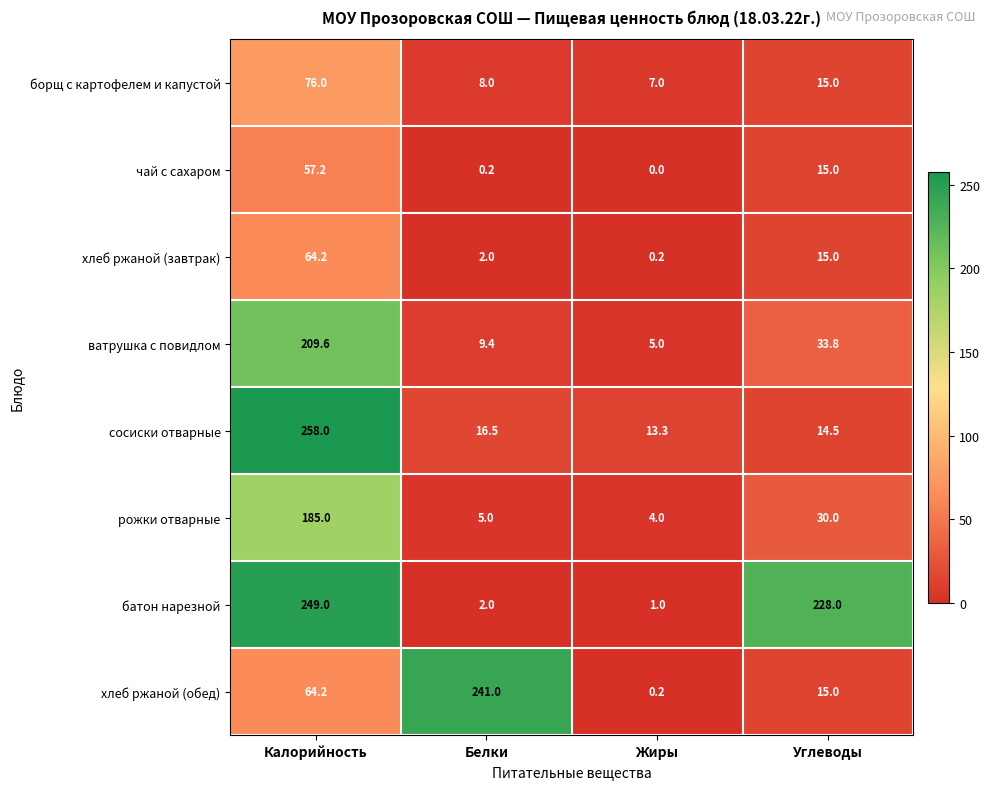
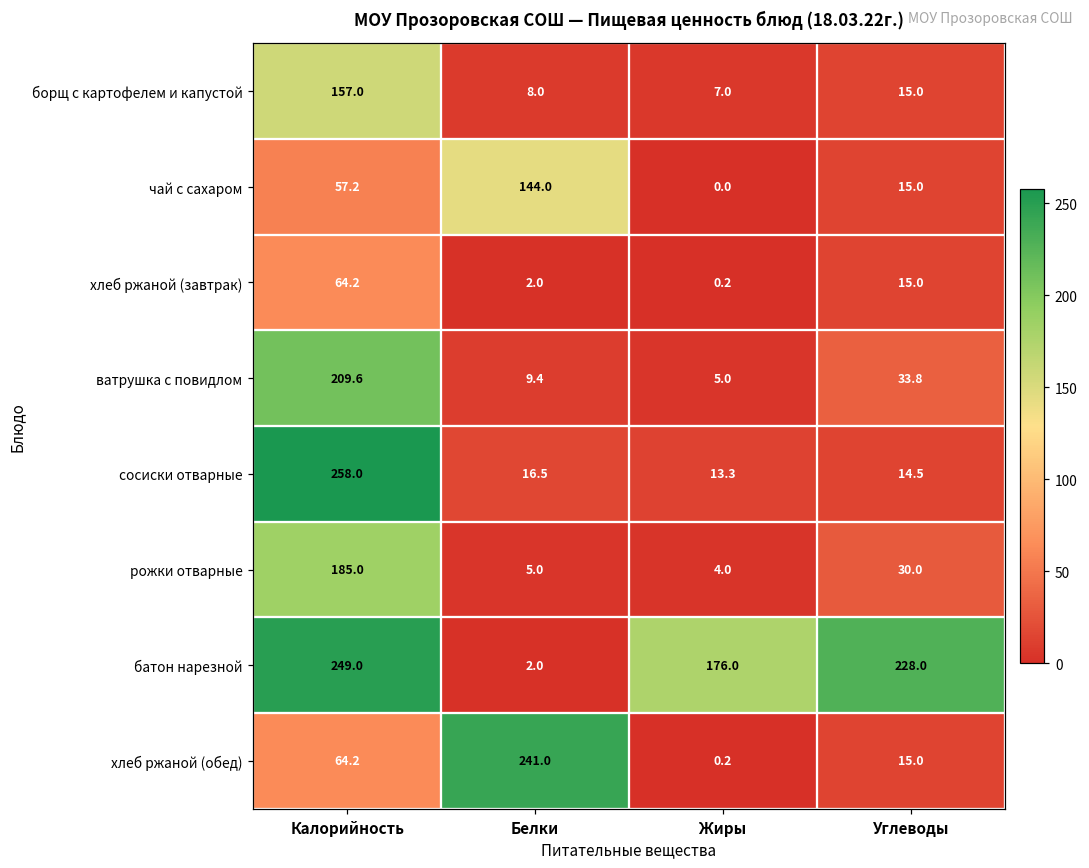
  {
    "борщ с картофелем и капустой": {
-     "Калорийность": 76.0,
+     "Калорийность": 157.0,
      "Белки": 8.0,
      "Жиры": 7.0,
      "Углеводы": 15.0
    },
    "чай с сахаром": {
      "Калорийность": 57.2,
-     "Белки": 0.2,
+     "Белки": 144.0,
      "Жиры": 0.0,
      "Углеводы": 15.0
    },
    "хлеб ржаной (завтрак)": {
      "Калорийность": 64.2,
      "Белки": 2.0,
      "Жиры": 0.2,
      "Углеводы": 15.0
    },
    "ватрушка с повидлом": {
      "Калорийность": 209.6,
      "Белки": 9.4,
      "Жиры": 5.0,
      "Углеводы": 33.8
    },
    "сосиски отварные": {
      "Калорийность": 258.0,
      "Белки": 16.5,
      "Жиры": 13.3,
      "Углеводы": 14.5
    },
    "рожки отварные": {
      "Калорийность": 185.0,
      "Белки": 5.0,
      "Жиры": 4.0,
      "Углеводы": 30.0
    },
    "батон нарезной": {
      "Калорийность": 249.0,
      "Белки": 2.0,
-     "Жиры": 1.0,
+     "Жиры": 176.0,
      "Углеводы": 228.0
    },
    "хлеб ржаной (обед)": {
      "Калорийность": 64.2,
      "Белки": 241.0,
      "Жиры": 0.2,
      "Углеводы": 15.0
    }
  }
